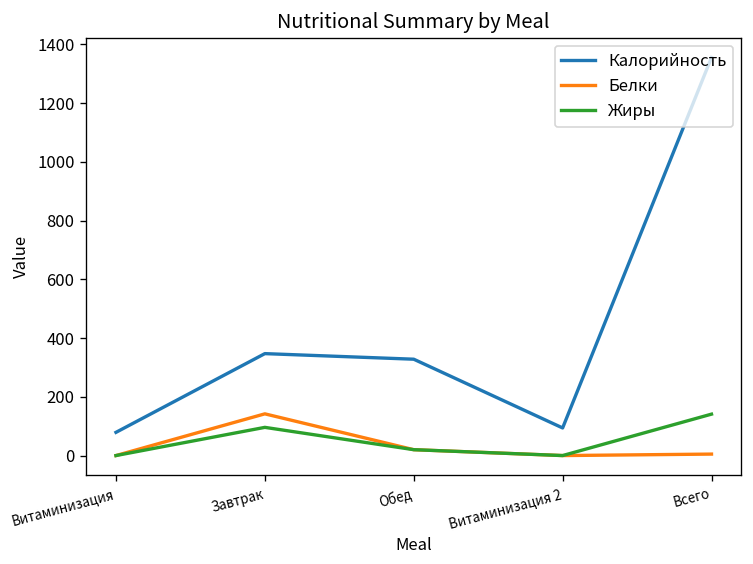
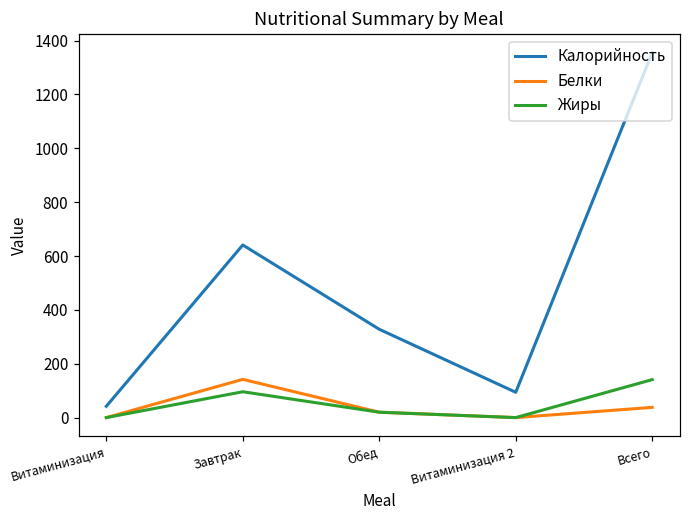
  {
    "Калорийность": {
-     "Витаминизация": 80,
-     "Завтрак": 350,
+     "Витаминизация": 40,
+     "Завтрак": 640,
      "Обед": 330,
      "Витаминизация 2": 90
    },
    "Белки": {
      "Завтрак": 140,
-     "Всего": 10
+     "Всего": 40
    },
    "Жиры": {
      "Завтрак": 100,
      "Всего": 140
    }
  }
